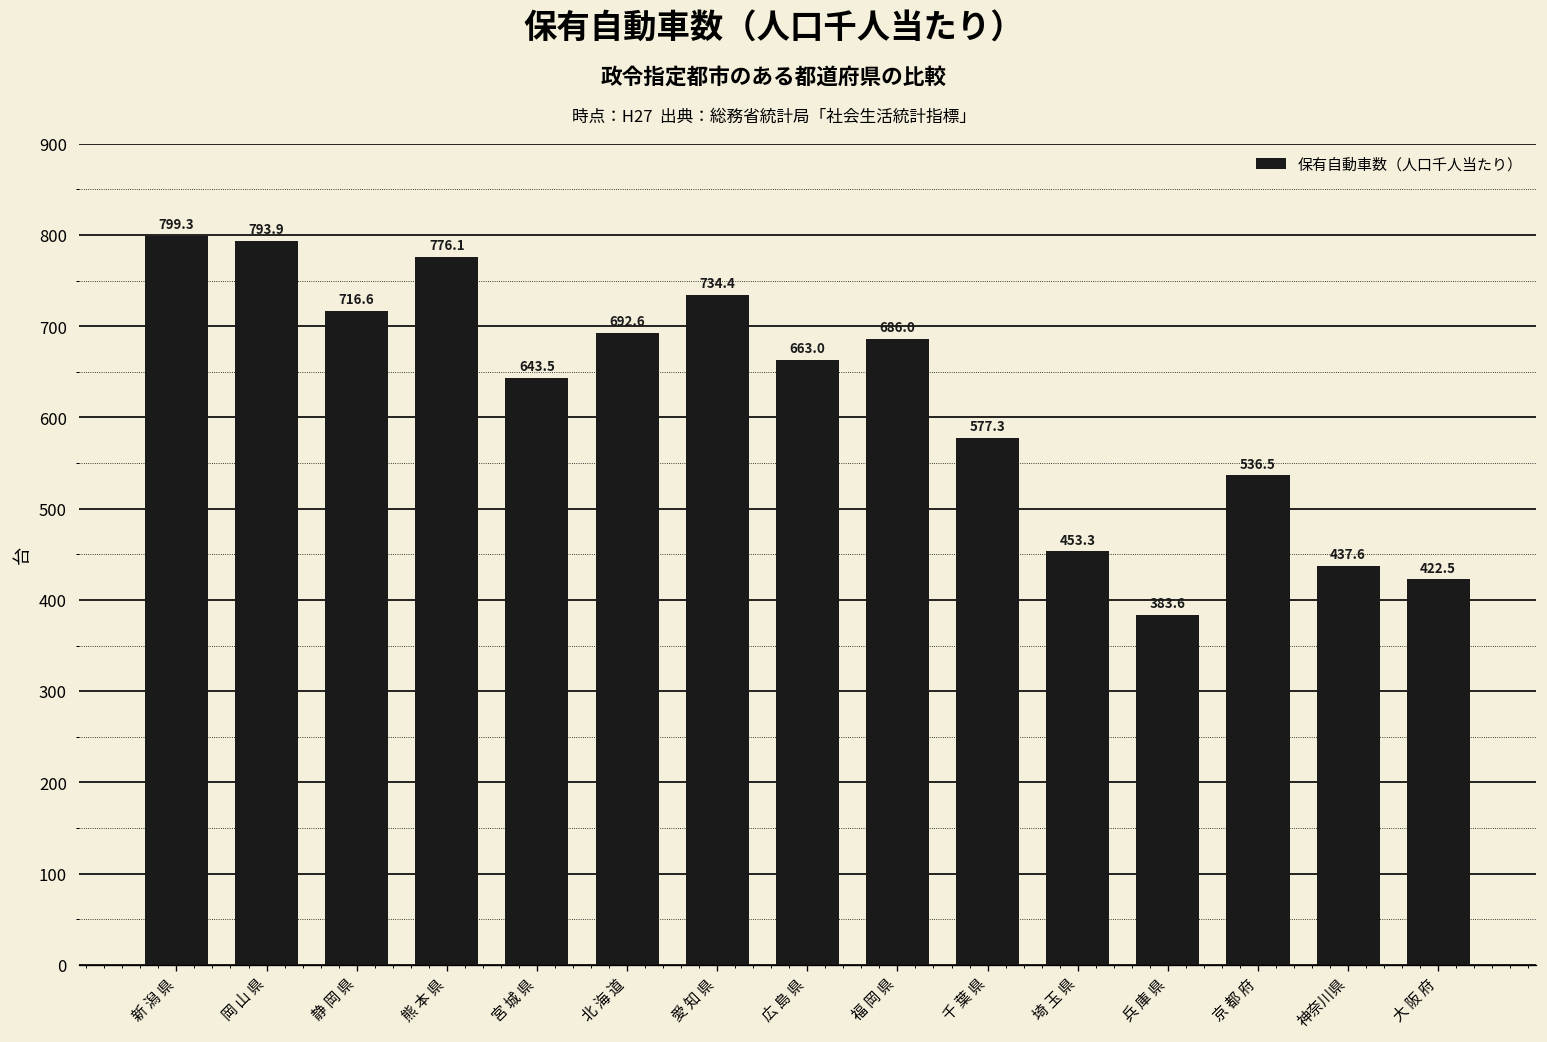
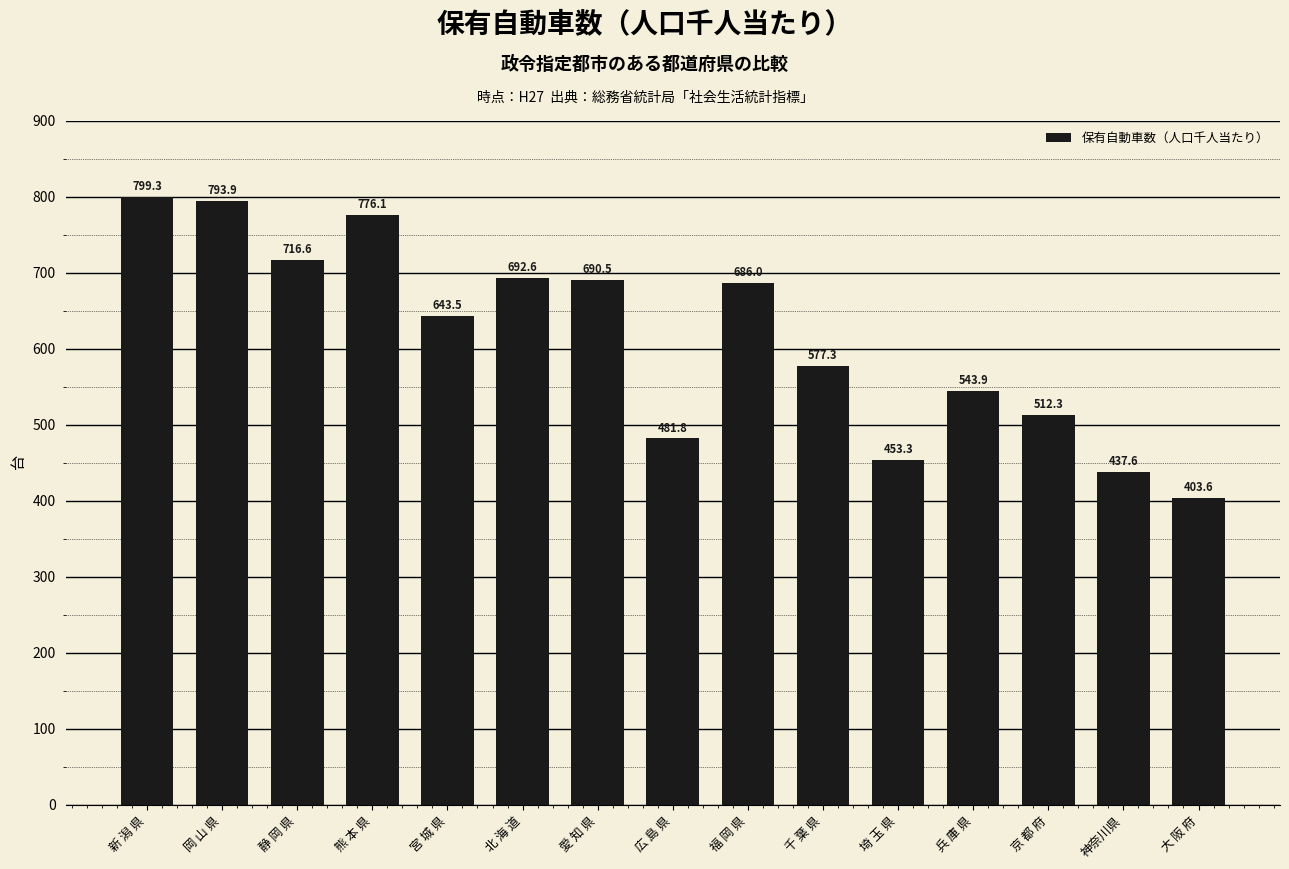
  {
    "新 潟 県": 799.3,
    "岡 山 県": 793.9,
    "静 岡 県": 716.6,
    "熊 本 県": 776.1,
    "宮 城 県": 643.5,
    "北 海 道": 692.6,
-   "愛 知 県": 734.4,
-   "広 島 県": 663.0,
+   "愛 知 県": 690.5,
+   "広 島 県": 481.8,
    "福 岡 県": 686.0,
    "千 葉 県": 577.3,
    "埼 玉 県": 453.3,
-   "兵 庫 県": 383.6,
-   "京 都 府": 536.5,
+   "兵 庫 県": 543.9,
+   "京 都 府": 512.3,
    "神奈川県": 437.6,
-   "大 阪 府": 422.5
+   "大 阪 府": 403.6
  }
